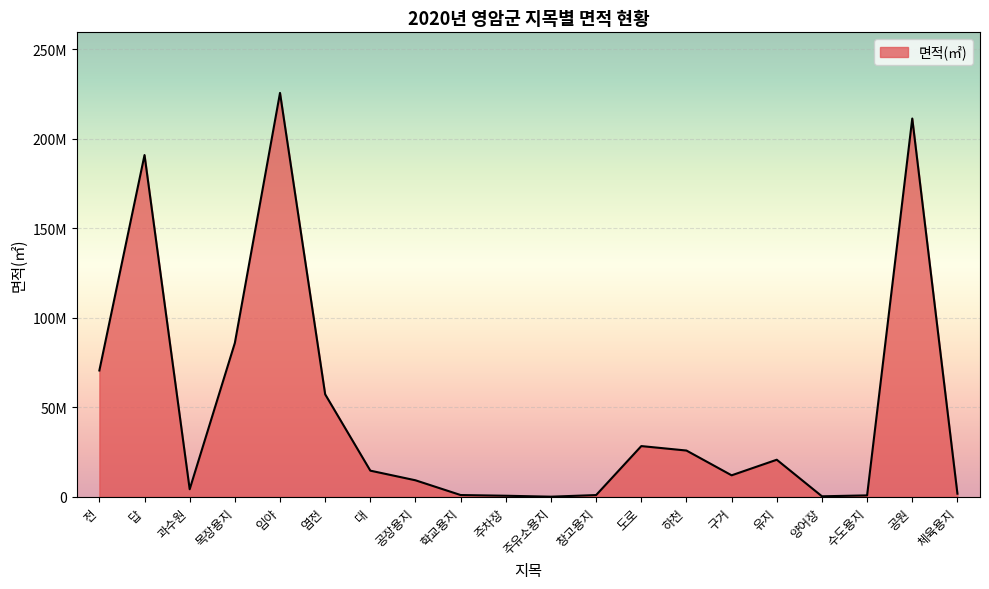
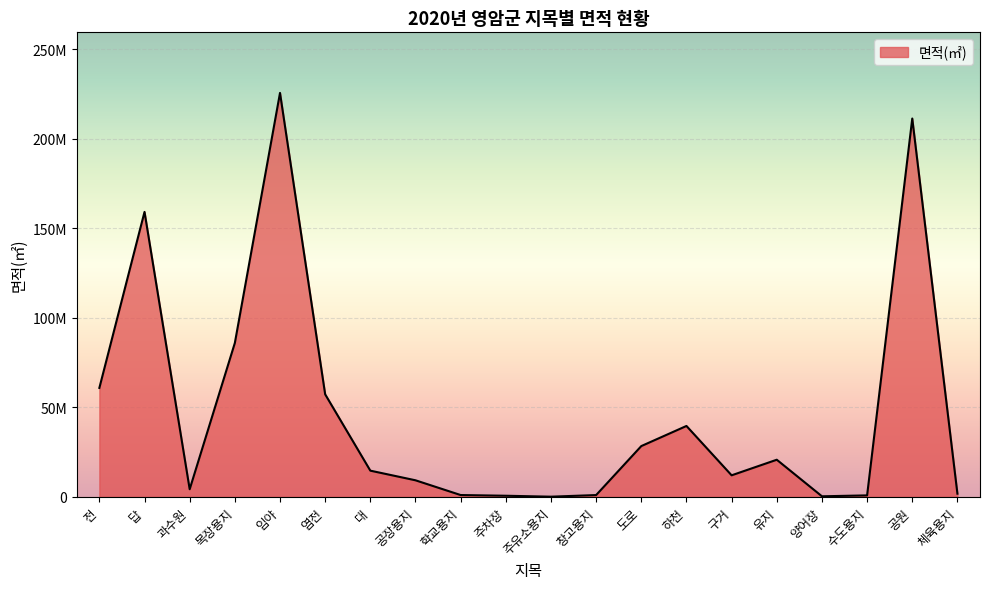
  {
-   "전": 71000000,
-   "답": 191000000,
+   "전": 61000000,
+   "답": 159000000,
    "과수원": 4000000,
    "목장용지": 86000000,
    "임야": 226000000,
    "염전": 57000000,
    "대": 15000000,
    "공장용지": 9000000,
    "학교용지": 1000000,
    "주차장": 1000000,
    "주유소용지": 0,
    "창고용지": 1000000,
    "도로": 28000000,
-   "하천": 26000000,
+   "하천": 40000000,
    "구거": 12000000,
    "유지": 21000000,
    "양어장": 0,
    "수도용지": 1000000,
    "공원": 211000000,
    "체육용지": 2000000
  }
